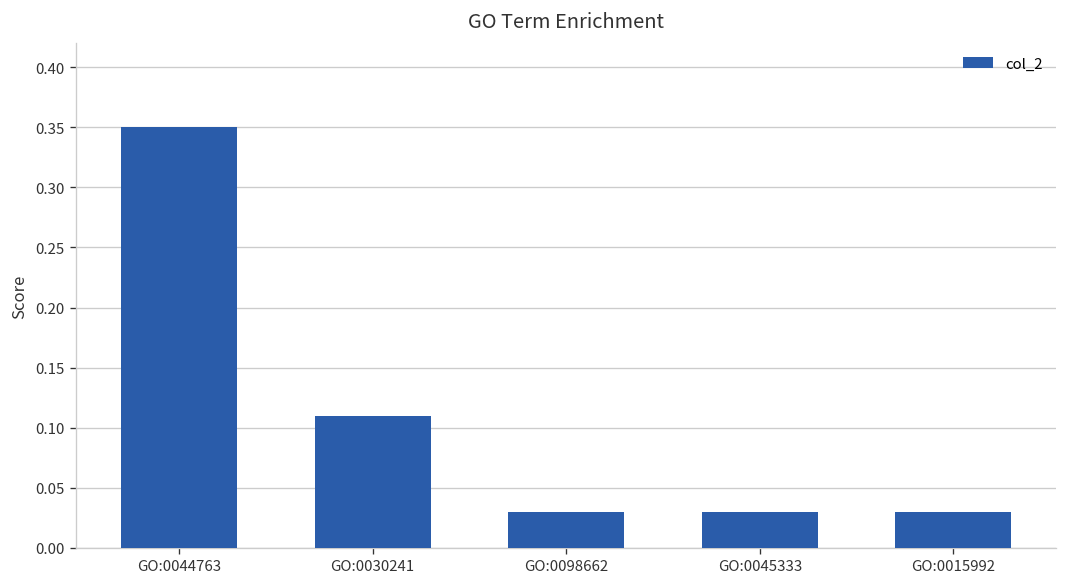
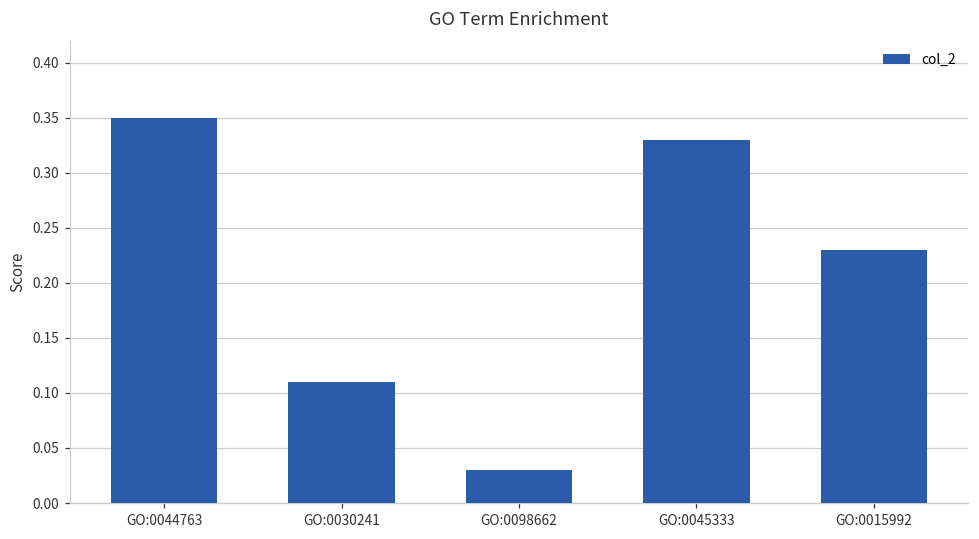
  {
    "GO:0044763": 0.35,
    "GO:0030241": 0.11,
    "GO:0098662": 0.03,
-   "GO:0045333": 0.03,
-   "GO:0015992": 0.03
+   "GO:0045333": 0.33,
+   "GO:0015992": 0.23
  }
